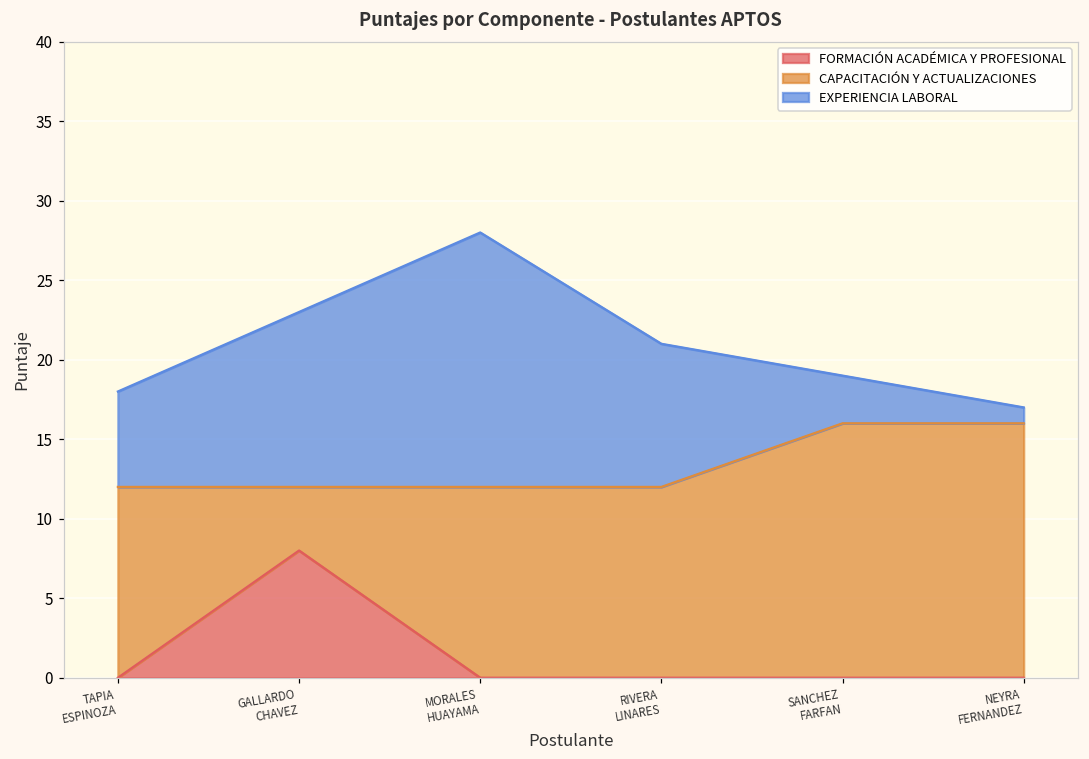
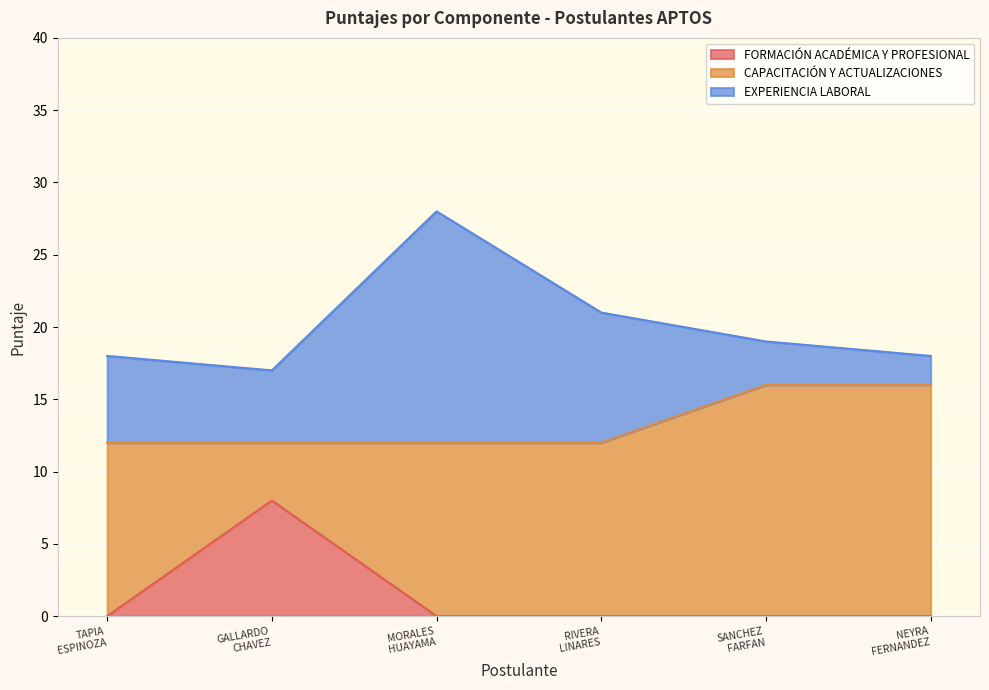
  {
    "EXPERIENCIA LABORAL": {
      "TAPIA ESPINOZA": 6,
-     "GALLARDO CHAVEZ": 11,
+     "GALLARDO CHAVEZ": 5,
      "MORALES HUAYAMA": 16,
      "RIVERA LINARES": 9,
      "SANCHEZ FARFAN": 3,
-     "NEYRA FERNANDEZ": 1
+     "NEYRA FERNANDEZ": 2
    }
  }
